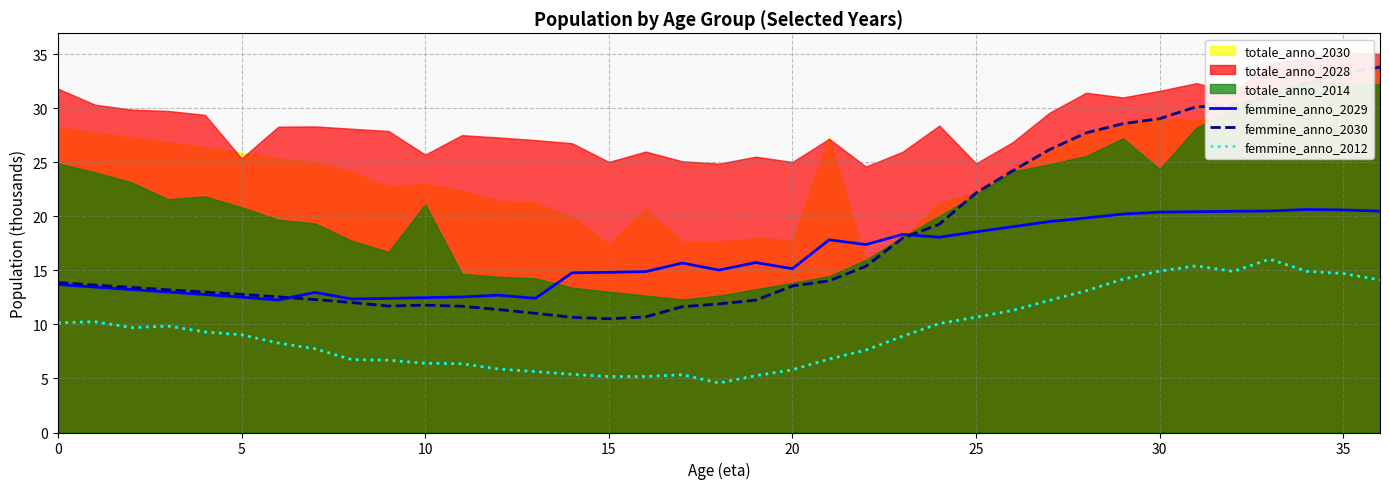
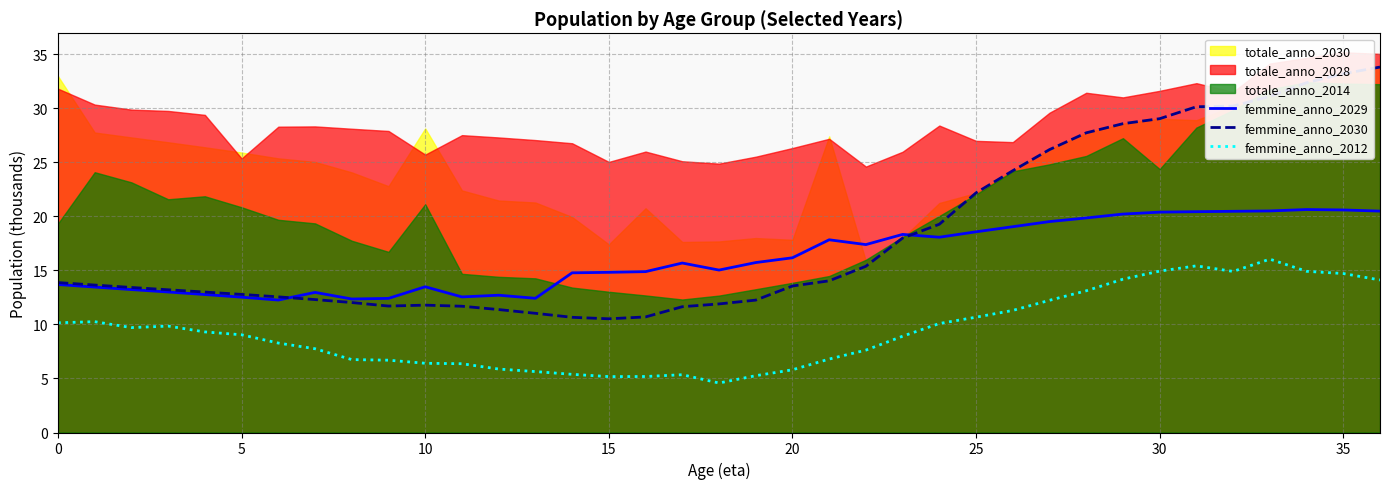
  {
    "totale_anno_2030": {
-     "0": 28.2,
+     "0": 33.0,
      "5": 25.9,
-     "10": 23.0,
+     "10": 28.1,
      "15": 17.4,
      "20": 17.8
    },
    "femmine_anno_2029": {
      "5": 12.5,
-     "10": 12.5,
+     "10": 13.5,
      "15": 14.8,
-     "20": 15.2,
+     "20": 16.2,
      "25": 18.6,
      "30": 20.4,
      "35": 20.6
    },
    "totale_anno_2028": {
      "0": 31.8,
      "5": 25.3,
      "10": 25.7,
      "15": 25.0,
-     "20": 25.0,
-     "25": 24.9,
+     "20": 26.3,
+     "25": 27.0,
      "30": 31.6
    },
    "femmine_anno_2030": {
      "5": 12.8,
      "10": 11.8,
      "15": 10.5,
      "20": 13.6
    },
    "totale_anno_2014": {
-     "0": 24.9,
+     "0": 19.3,
      "5": 20.8,
      "10": 21.1,
      "15": 13.0,
      "20": 13.8,
      "30": 24.4
    },
    "femmine_anno_2012": {
      "0": 10.1,
      "5": 9.0,
      "10": 6.4,
      "15": 5.2,
      "20": 5.8,
      "25": 10.7,
      "30": 14.9,
      "35": 14.7
    }
  }
